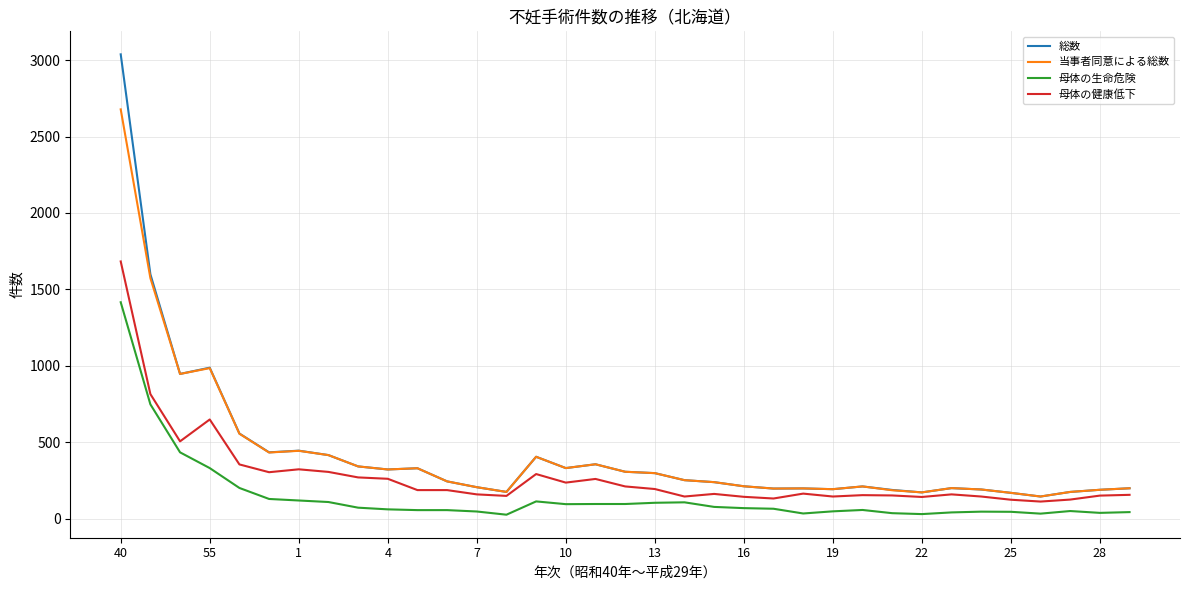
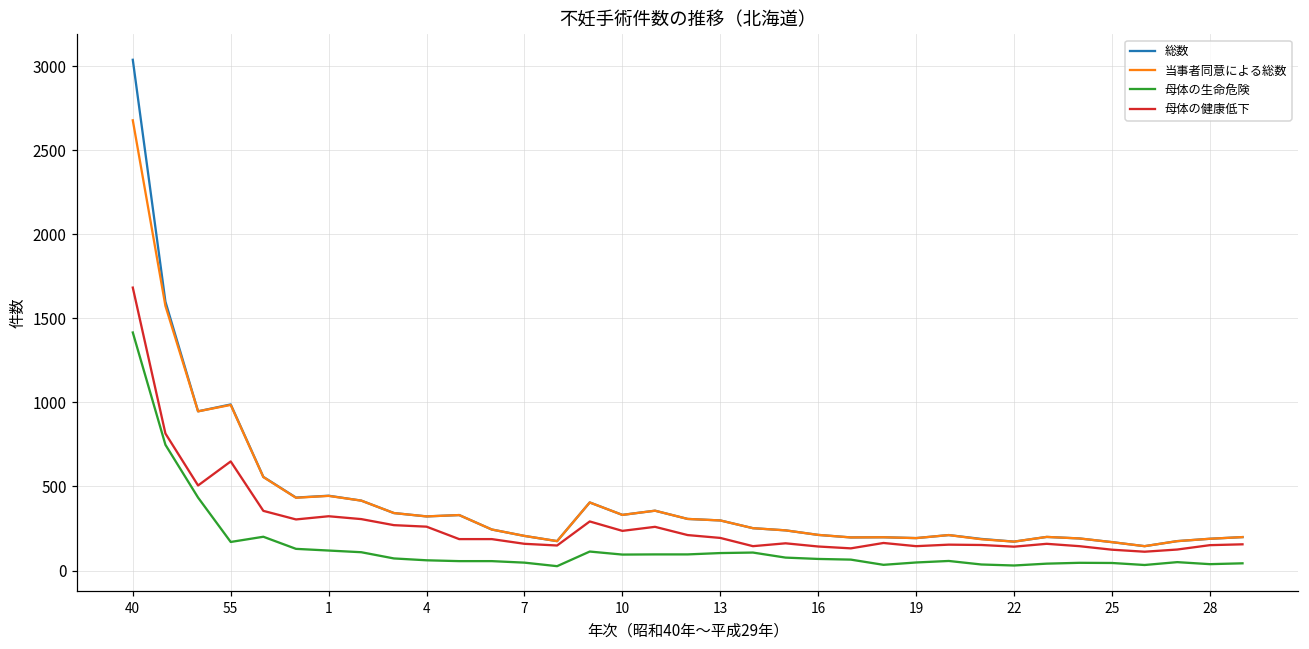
  {
    "総数": {
      "40": 3040
    },
    "当事者同意による総数": {
      "40": 2680
    },
    "母体の生命危険": {
      "40": 1420,
-     "55": 330
+     "55": 170
    },
    "母体の健康低下": {
      "40": 1680,
      "55": 650
    }
  }
